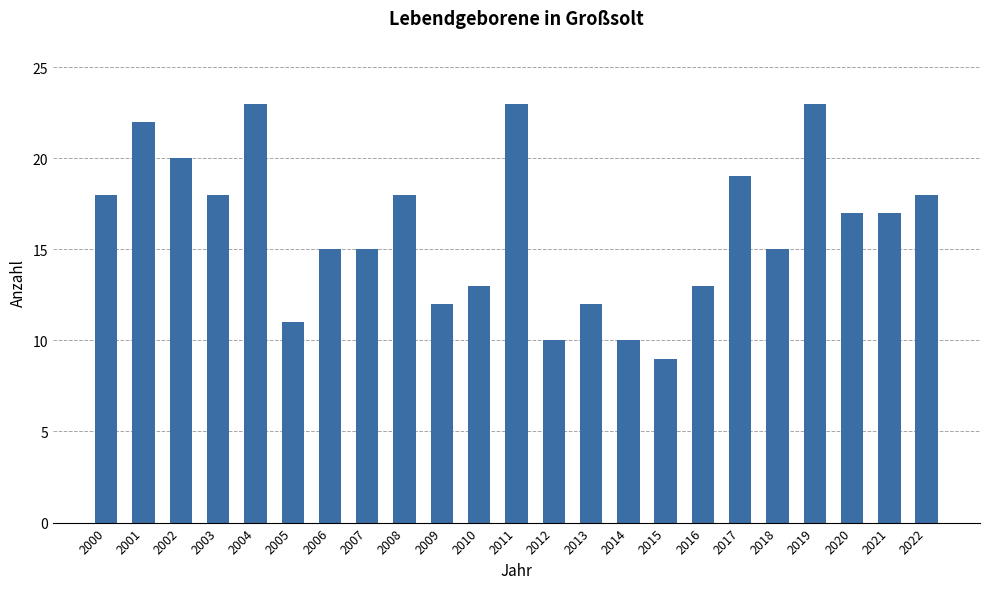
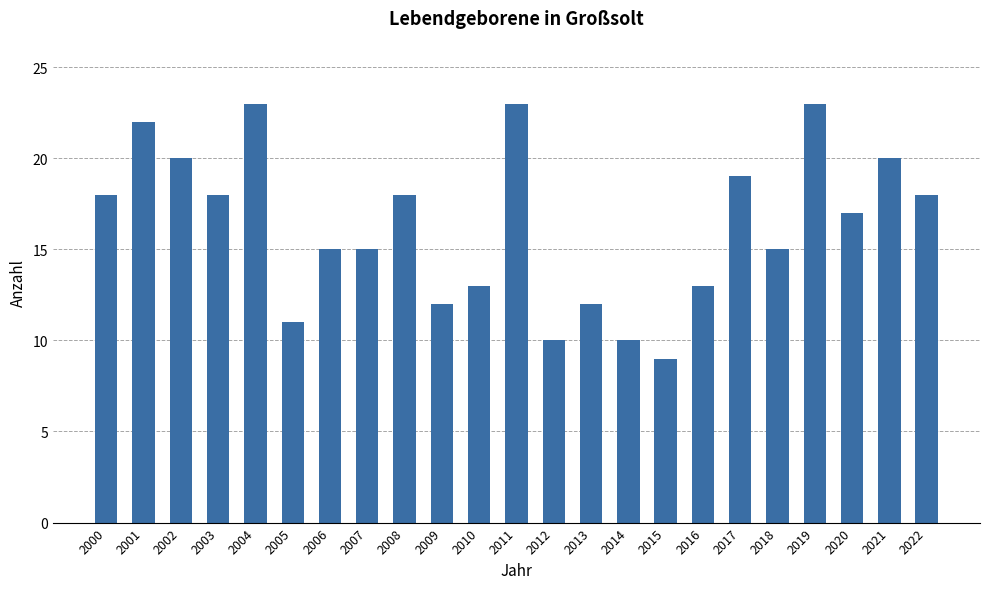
  {
    "2000": 18,
    "2001": 22,
    "2002": 20,
    "2003": 18,
    "2004": 23,
    "2005": 11,
    "2006": 15,
    "2007": 15,
    "2008": 18,
    "2009": 12,
    "2010": 13,
    "2011": 23,
    "2012": 10,
    "2013": 12,
    "2014": 10,
    "2015": 9,
    "2016": 13,
    "2017": 19,
    "2018": 15,
    "2019": 23,
    "2020": 17,
-   "2021": 17,
+   "2021": 20,
    "2022": 18
  }
